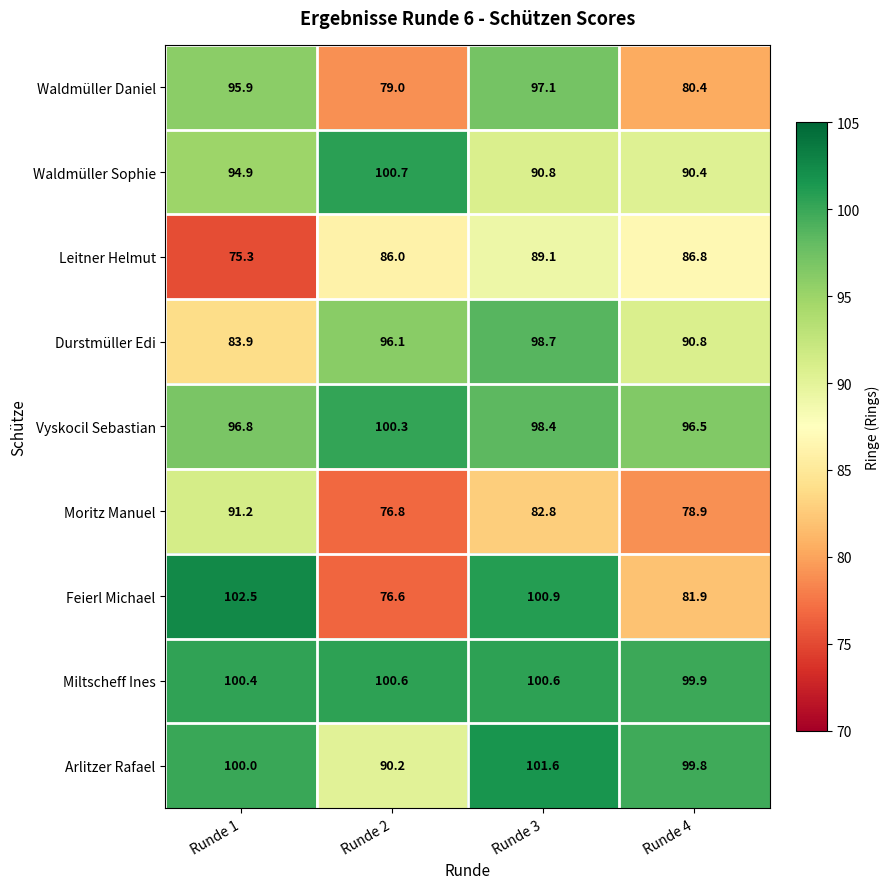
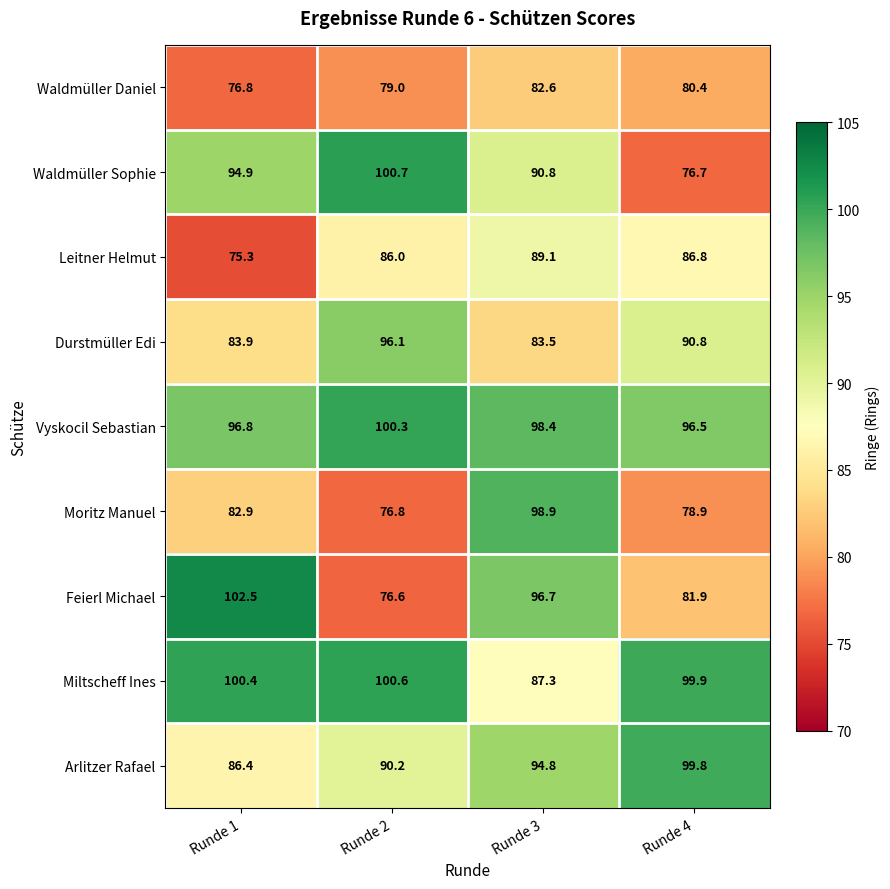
  {
    "Waldmüller Daniel": {
-     "Runde 1": 95.9,
+     "Runde 1": 76.8,
      "Runde 2": 79.0,
-     "Runde 3": 97.1,
+     "Runde 3": 82.6,
      "Runde 4": 80.4
    },
    "Waldmüller Sophie": {
      "Runde 1": 94.9,
      "Runde 2": 100.7,
      "Runde 3": 90.8,
-     "Runde 4": 90.4
+     "Runde 4": 76.7
    },
    "Leitner Helmut": {
      "Runde 1": 75.3,
      "Runde 2": 86.0,
      "Runde 3": 89.1,
      "Runde 4": 86.8
    },
    "Durstmüller Edi": {
      "Runde 1": 83.9,
      "Runde 2": 96.1,
-     "Runde 3": 98.7,
+     "Runde 3": 83.5,
      "Runde 4": 90.8
    },
    "Vyskocil Sebastian": {
      "Runde 1": 96.8,
      "Runde 2": 100.3,
      "Runde 3": 98.4,
      "Runde 4": 96.5
    },
    "Moritz Manuel": {
-     "Runde 1": 91.2,
+     "Runde 1": 82.9,
      "Runde 2": 76.8,
-     "Runde 3": 82.8,
+     "Runde 3": 98.9,
      "Runde 4": 78.9
    },
    "Feierl Michael": {
      "Runde 1": 102.5,
      "Runde 2": 76.6,
-     "Runde 3": 100.9,
+     "Runde 3": 96.7,
      "Runde 4": 81.9
    },
    "Miltscheff Ines": {
      "Runde 1": 100.4,
      "Runde 2": 100.6,
-     "Runde 3": 100.6,
+     "Runde 3": 87.3,
      "Runde 4": 99.9
    },
    "Arlitzer Rafael": {
-     "Runde 1": 100.0,
+     "Runde 1": 86.4,
      "Runde 2": 90.2,
-     "Runde 3": 101.6,
+     "Runde 3": 94.8,
      "Runde 4": 99.8
    }
  }
